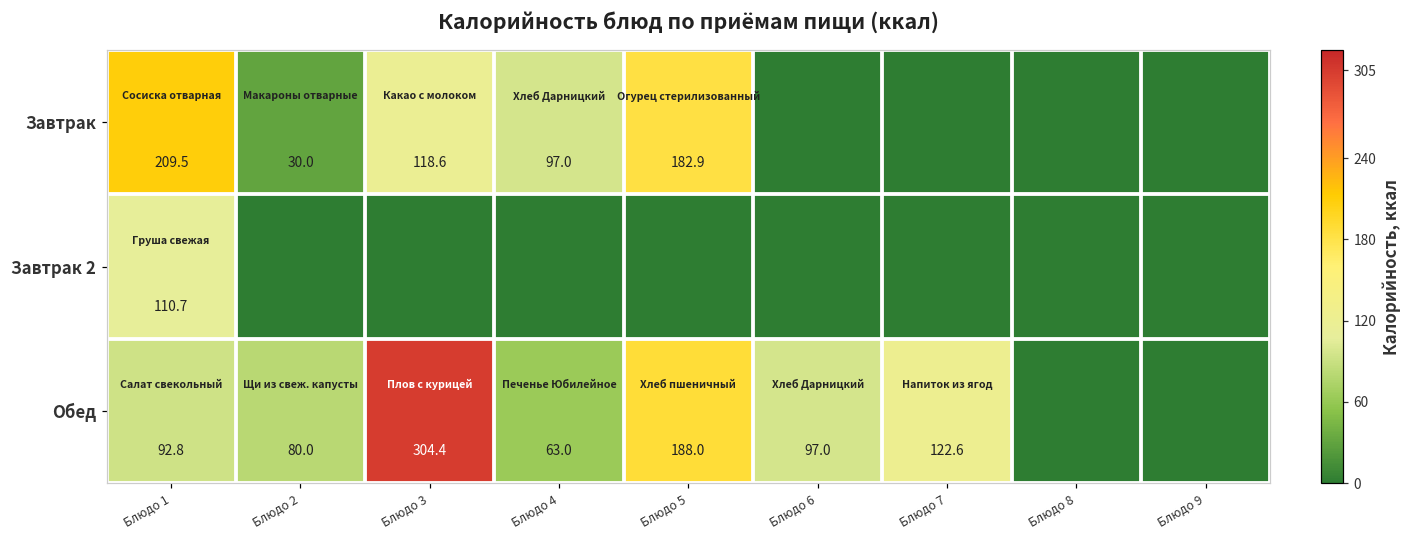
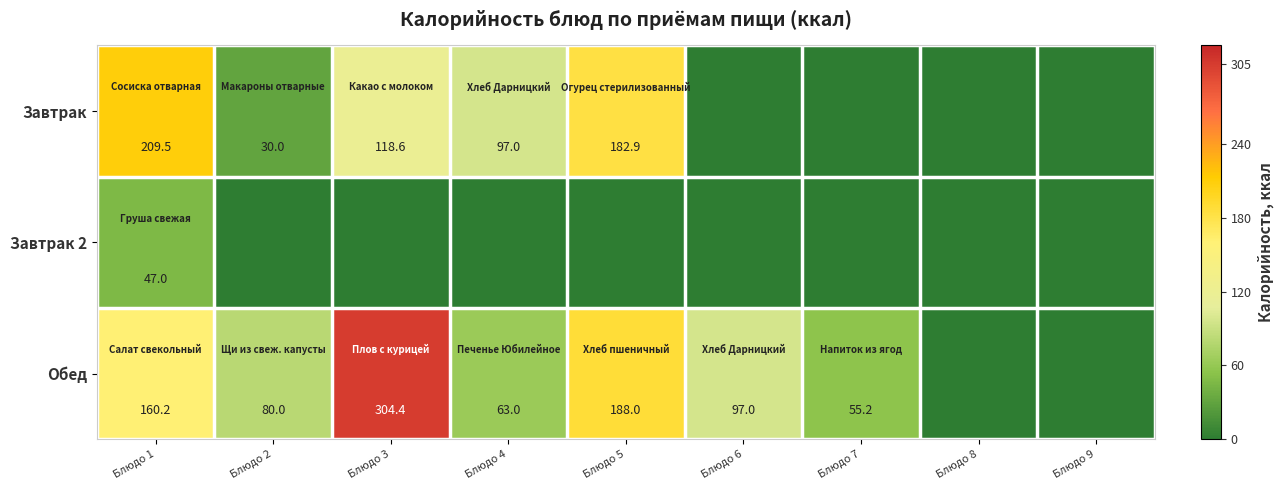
  {
    "Завтрак 2": {
-     "Блюдо 1": 110.7
+     "Блюдо 1": 47.0
    },
    "Обед": {
-     "Блюдо 1": 92.8,
-     "Блюдо 7": 122.6
+     "Блюдо 1": 160.2,
+     "Блюдо 7": 55.2
    }
  }
